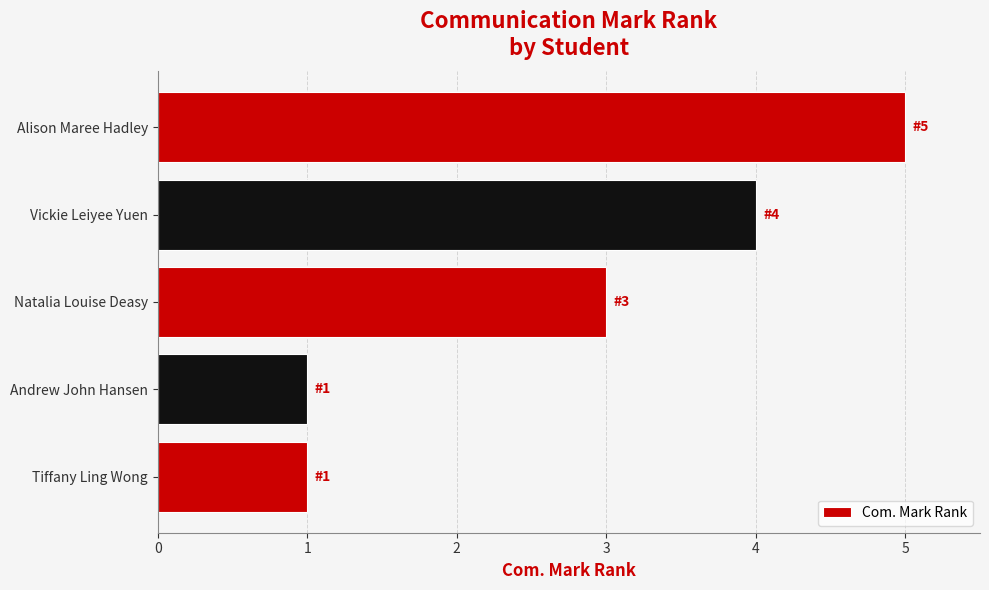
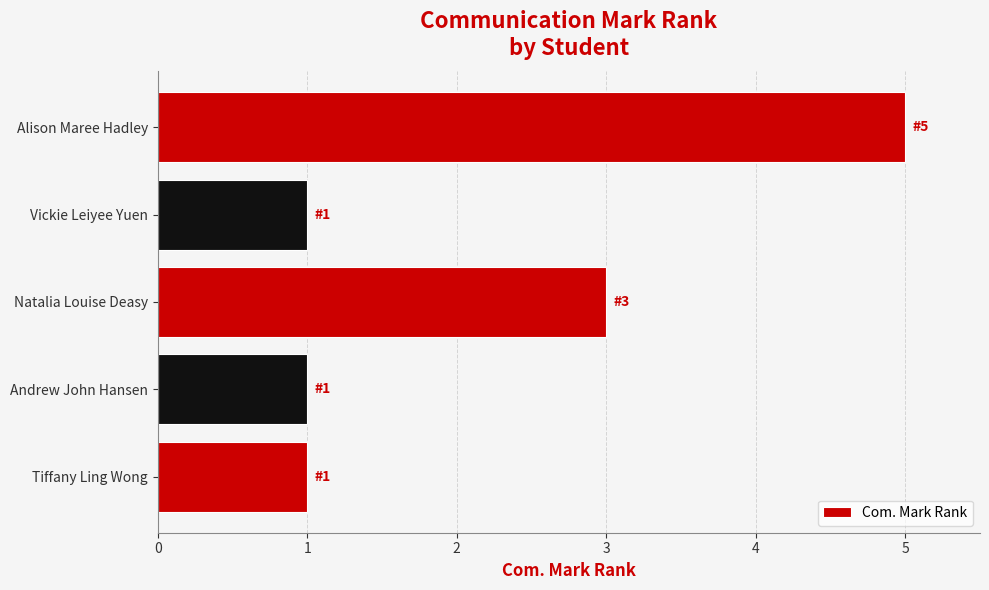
  {
    "Alison Maree Hadley": 5,
-   "Vickie Leiyee Yuen": 4,
+   "Vickie Leiyee Yuen": 1,
    "Natalia Louise Deasy": 3,
    "Andrew John Hansen": 1,
    "Tiffany Ling Wong": 1
  }
